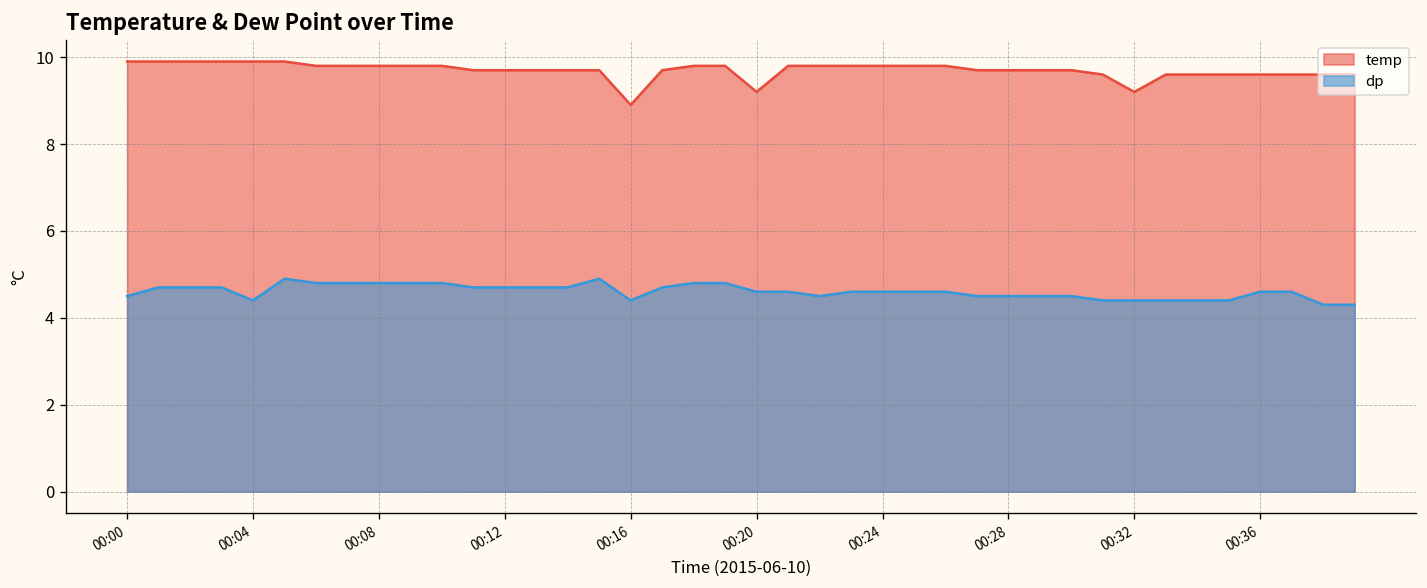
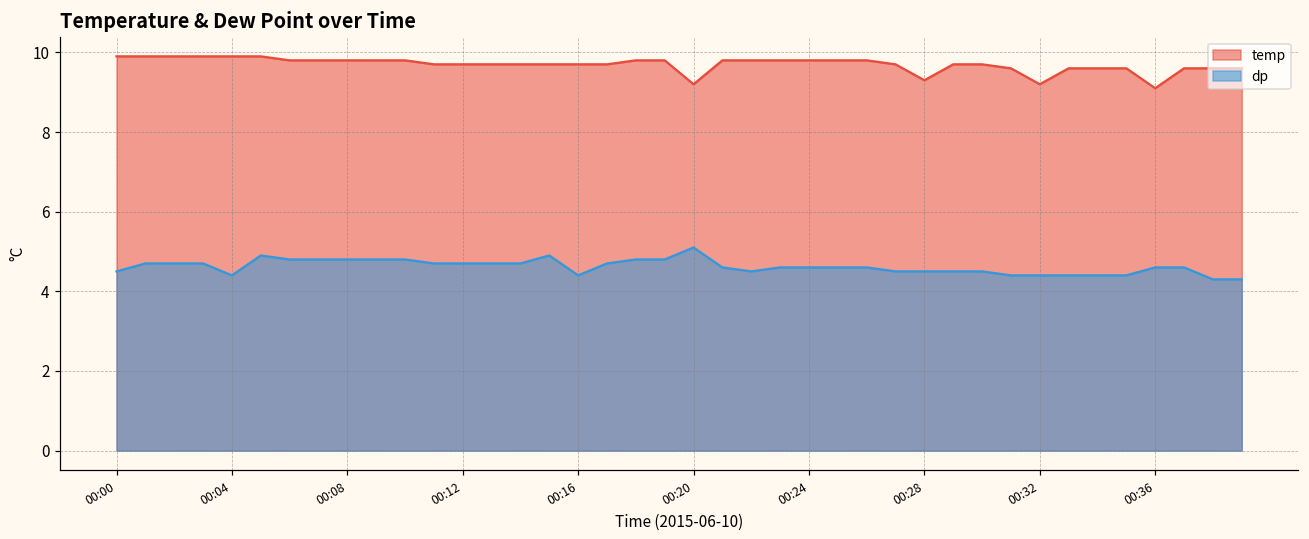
  {
    "temp": {
      "00:00": 9.9,
      "00:04": 9.9,
      "00:08": 9.8,
      "00:12": 9.7,
-     "00:16": 8.9,
+     "00:16": 9.7,
      "00:20": 9.2,
      "00:24": 9.8,
-     "00:28": 9.7,
+     "00:28": 9.3,
      "00:32": 9.2,
-     "00:36": 9.6
+     "00:36": 9.1
    },
    "dp": {
      "00:00": 4.5,
      "00:04": 4.4,
      "00:08": 4.8,
      "00:12": 4.7,
      "00:16": 4.4,
-     "00:20": 4.6,
+     "00:20": 5.1,
      "00:24": 4.6,
      "00:28": 4.5,
      "00:32": 4.4,
      "00:36": 4.6
    }
  }
